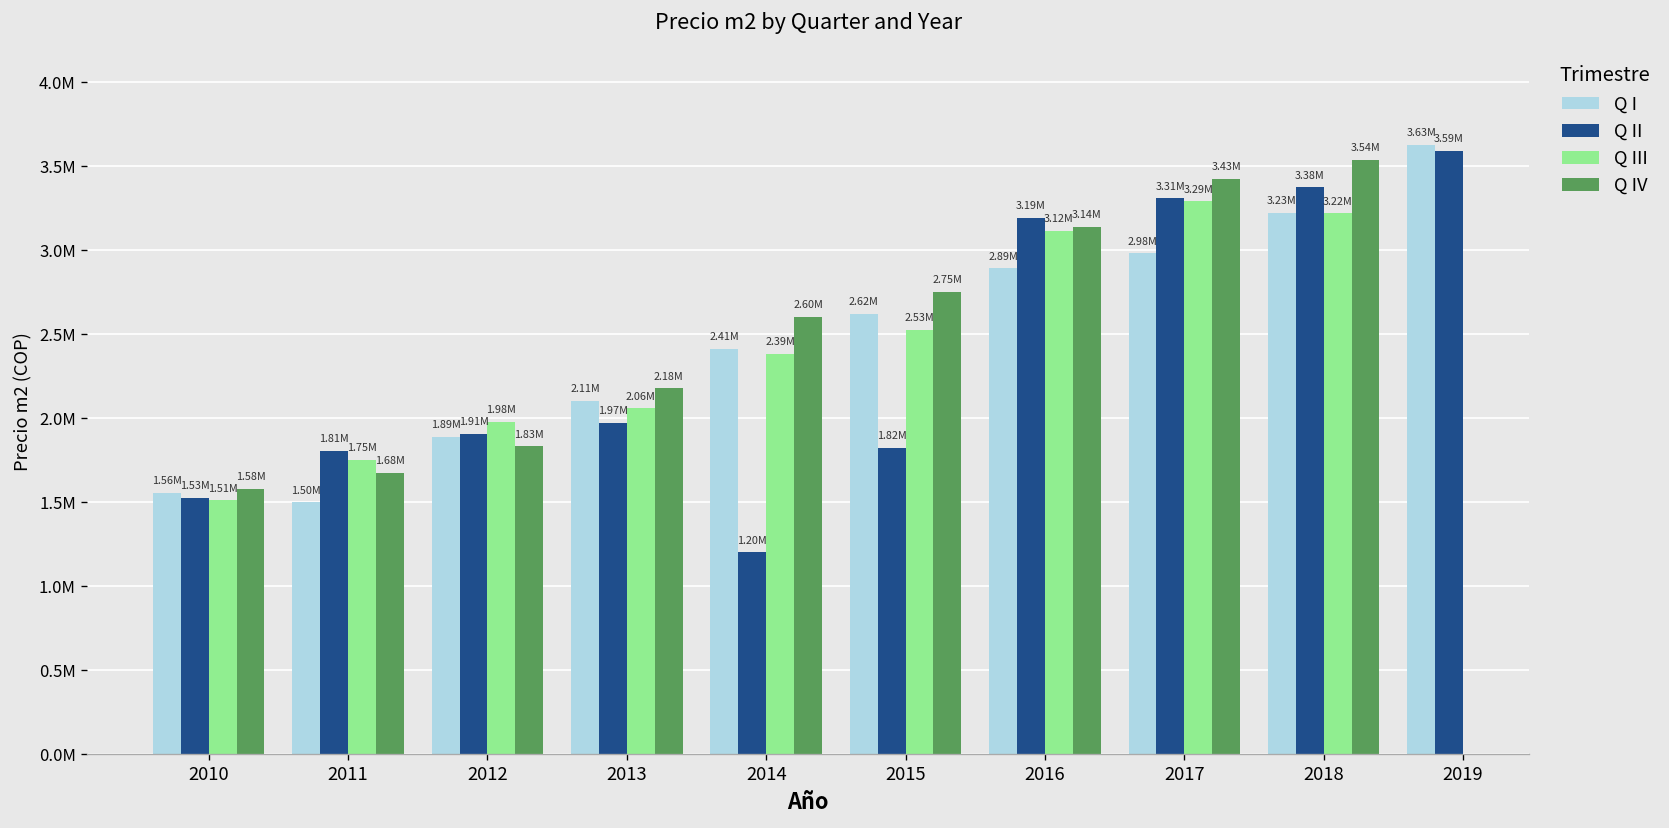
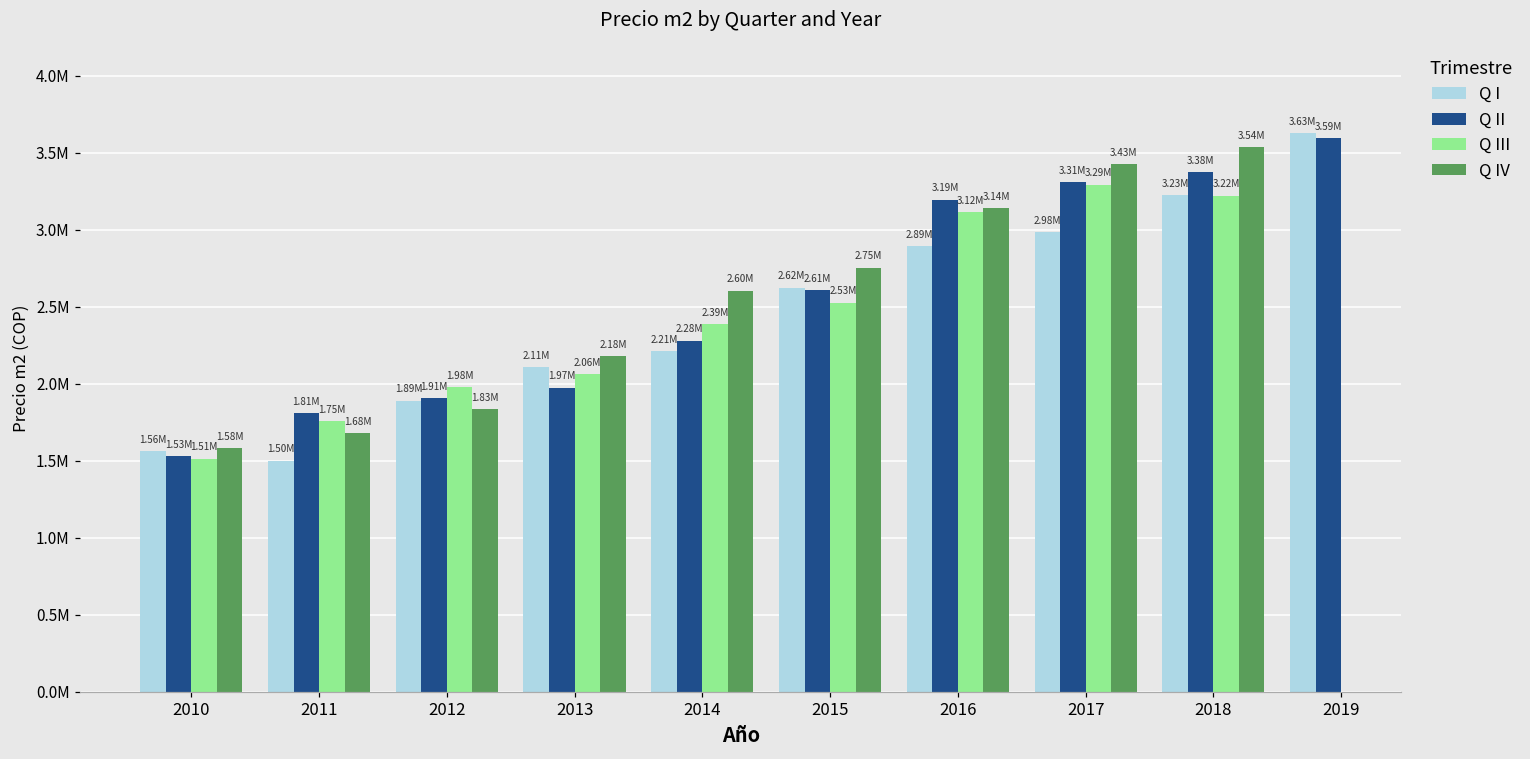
  {
    "Q I": {
      "2010": "1.56M",
      "2011": "1.50M",
      "2012": "1.89M",
      "2013": "2.11M",
-     "2014": "2.41M",
+     "2014": "2.21M",
      "2015": "2.62M",
      "2016": "2.89M",
      "2017": "2.98M",
      "2018": "3.23M",
      "2019": "3.63M"
    },
    "Q II": {
      "2010": "1.53M",
      "2011": "1.81M",
      "2012": "1.91M",
      "2013": "1.97M",
-     "2014": "1.20M",
-     "2015": "1.82M",
+     "2014": "2.28M",
+     "2015": "2.61M",
      "2016": "3.19M",
      "2017": "3.31M",
      "2018": "3.38M",
      "2019": "3.59M"
    }
  }
